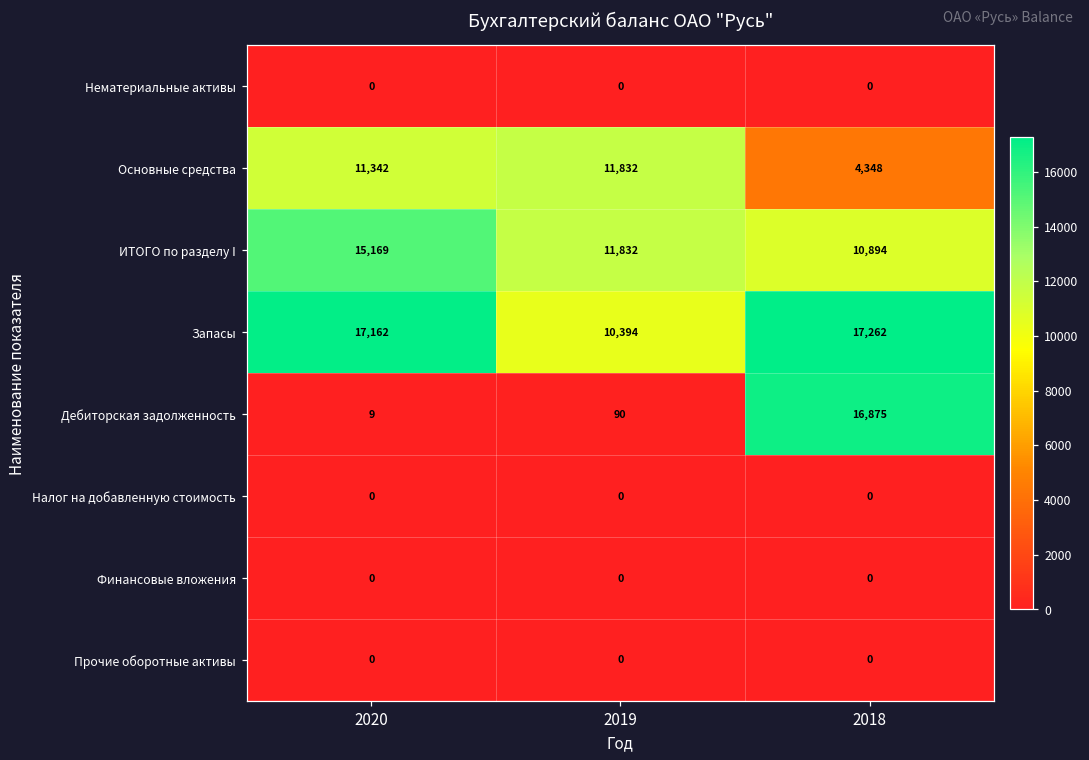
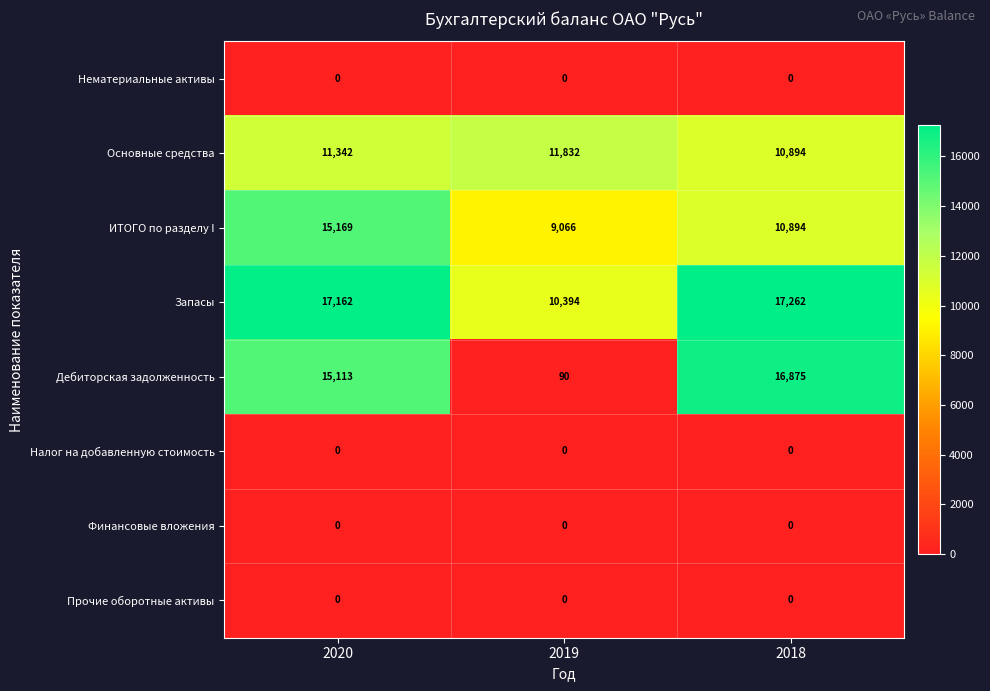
  {
    "Нематериальные активы": {
      "2020": "0",
      "2019": "0",
      "2018": "0"
    },
    "Основные средства": {
      "2020": "11,342",
      "2019": "11,832",
-     "2018": "4,348"
+     "2018": "10,894"
    },
    "ИТОГО по разделу I": {
      "2020": "15,169",
-     "2019": "11,832",
+     "2019": "9,066",
      "2018": "10,894"
    },
    "Запасы": {
      "2020": "17,162",
      "2019": "10,394",
      "2018": "17,262"
    },
    "Дебиторская задолженность": {
-     "2020": "9",
+     "2020": "15,113",
      "2019": "90",
      "2018": "16,875"
    },
    "Налог на добавленную стоимость": {
      "2020": "0",
      "2019": "0",
      "2018": "0"
    },
    "Финансовые вложения": {
      "2020": "0",
      "2019": "0",
      "2018": "0"
    },
    "Прочие оборотные активы": {
      "2020": "0",
      "2019": "0",
      "2018": "0"
    }
  }
